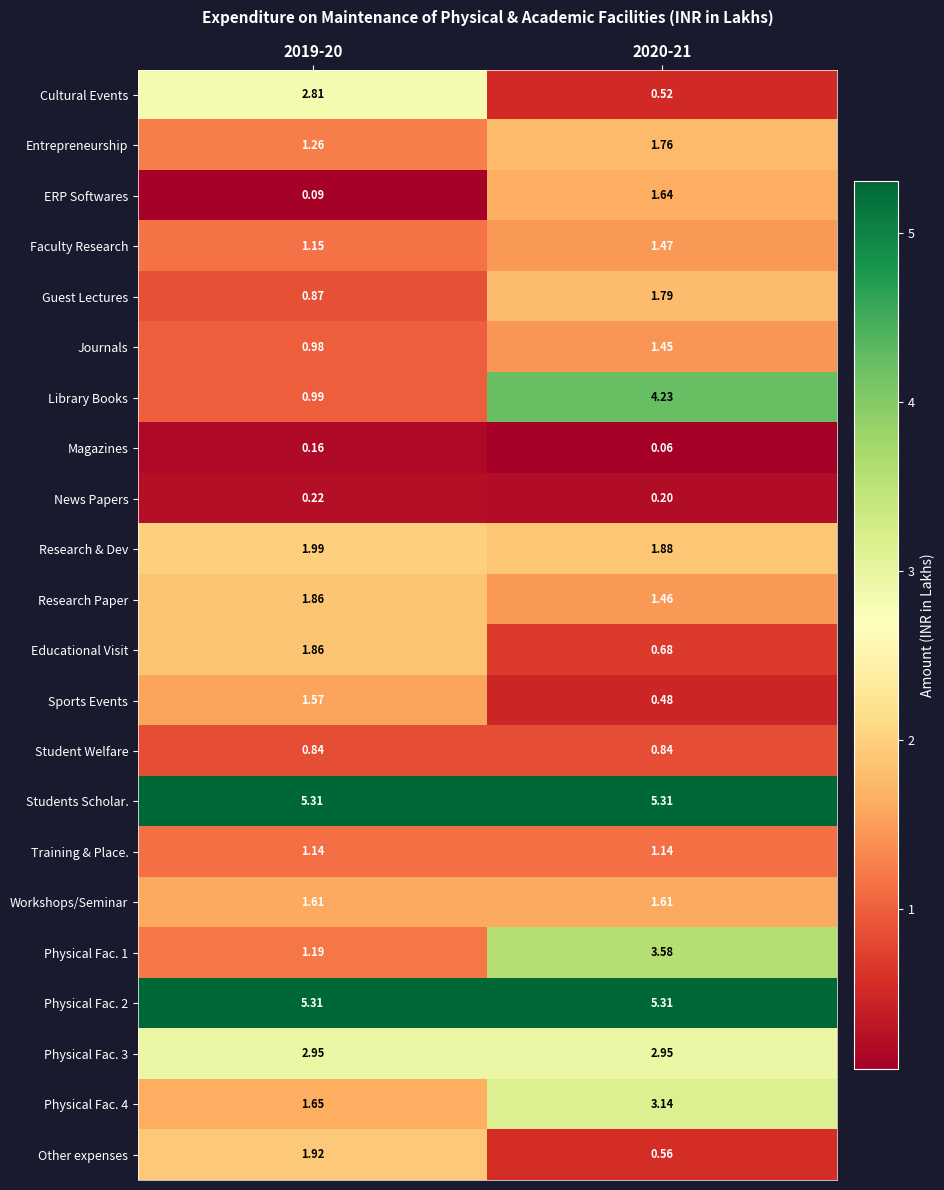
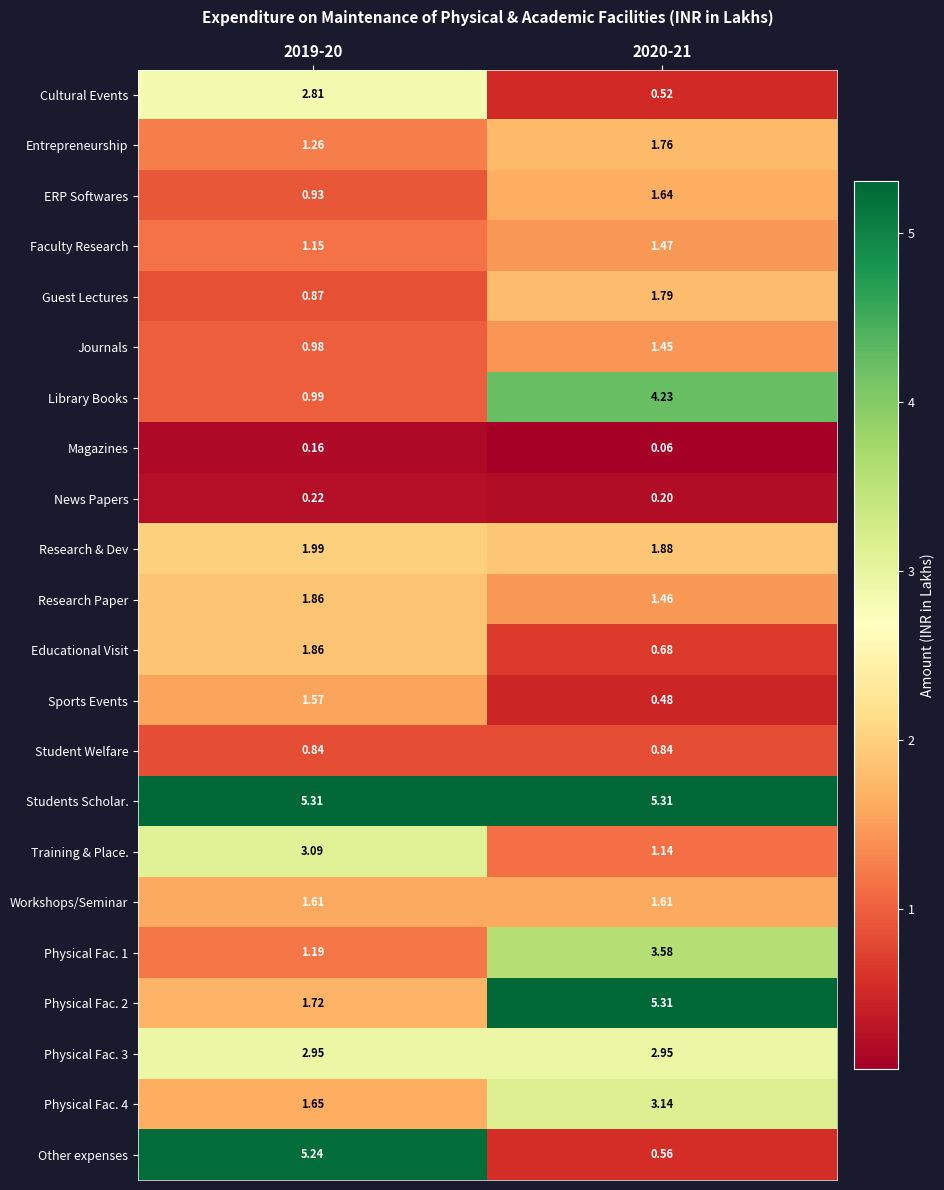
  {
    "Cultural Events": {
      "2019-20": 2.81,
      "2020-21": 0.52
    },
    "Entrepreneurship": {
      "2019-20": 1.26,
      "2020-21": 1.76
    },
    "ERP Softwares": {
-     "2019-20": 0.09,
+     "2019-20": 0.93,
      "2020-21": 1.64
    },
    "Faculty Research": {
      "2019-20": 1.15,
      "2020-21": 1.47
    },
    "Guest Lectures": {
      "2019-20": 0.87,
      "2020-21": 1.79
    },
    "Journals": {
      "2019-20": 0.98,
      "2020-21": 1.45
    },
    "Library Books": {
      "2019-20": 0.99,
      "2020-21": 4.23
    },
    "Magazines": {
      "2019-20": 0.16,
      "2020-21": 0.06
    },
    "News Papers": {
      "2019-20": 0.22,
      "2020-21": 0.20
    },
    "Research & Dev": {
      "2019-20": 1.99,
      "2020-21": 1.88
    },
    "Research Paper": {
      "2019-20": 1.86,
      "2020-21": 1.46
    },
    "Educational Visit": {
      "2019-20": 1.86,
      "2020-21": 0.68
    },
    "Sports Events": {
      "2019-20": 1.57,
      "2020-21": 0.48
    },
    "Student Welfare": {
      "2019-20": 0.84,
      "2020-21": 0.84
    },
    "Students Scholar.": {
      "2019-20": 5.31,
      "2020-21": 5.31
    },
    "Training & Place.": {
-     "2019-20": 1.14,
+     "2019-20": 3.09,
      "2020-21": 1.14
    },
    "Workshops/Seminar": {
      "2019-20": 1.61,
      "2020-21": 1.61
    },
    "Physical Fac. 1": {
      "2019-20": 1.19,
      "2020-21": 3.58
    },
    "Physical Fac. 2": {
-     "2019-20": 5.31,
+     "2019-20": 1.72,
      "2020-21": 5.31
    },
    "Physical Fac. 3": {
      "2019-20": 2.95,
      "2020-21": 2.95
    },
    "Physical Fac. 4": {
      "2019-20": 1.65,
      "2020-21": 3.14
    },
    "Other expenses": {
-     "2019-20": 1.92,
+     "2019-20": 5.24,
      "2020-21": 0.56
    }
  }
